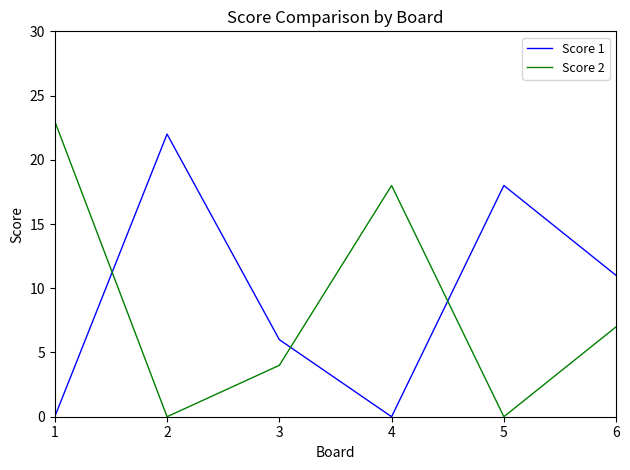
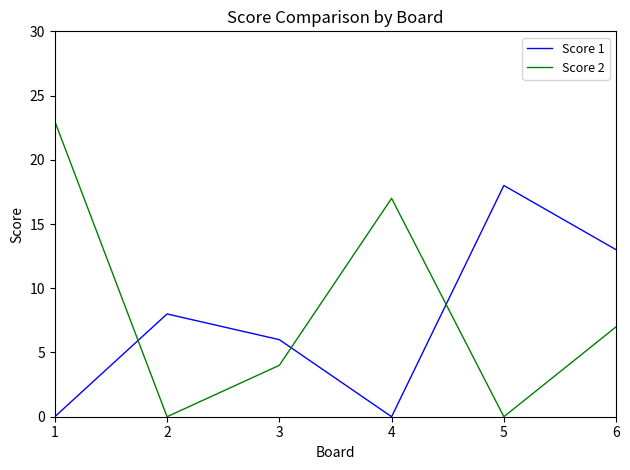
  {
    "Score 1": {
      "1": 0,
-     "2": 22,
+     "2": 8,
      "3": 6,
      "4": 0,
      "5": 18,
-     "6": 11
+     "6": 13
    },
    "Score 2": {
      "1": 23,
      "2": 0,
      "3": 4,
-     "4": 18,
+     "4": 17,
      "5": 0,
      "6": 7
    }
  }
